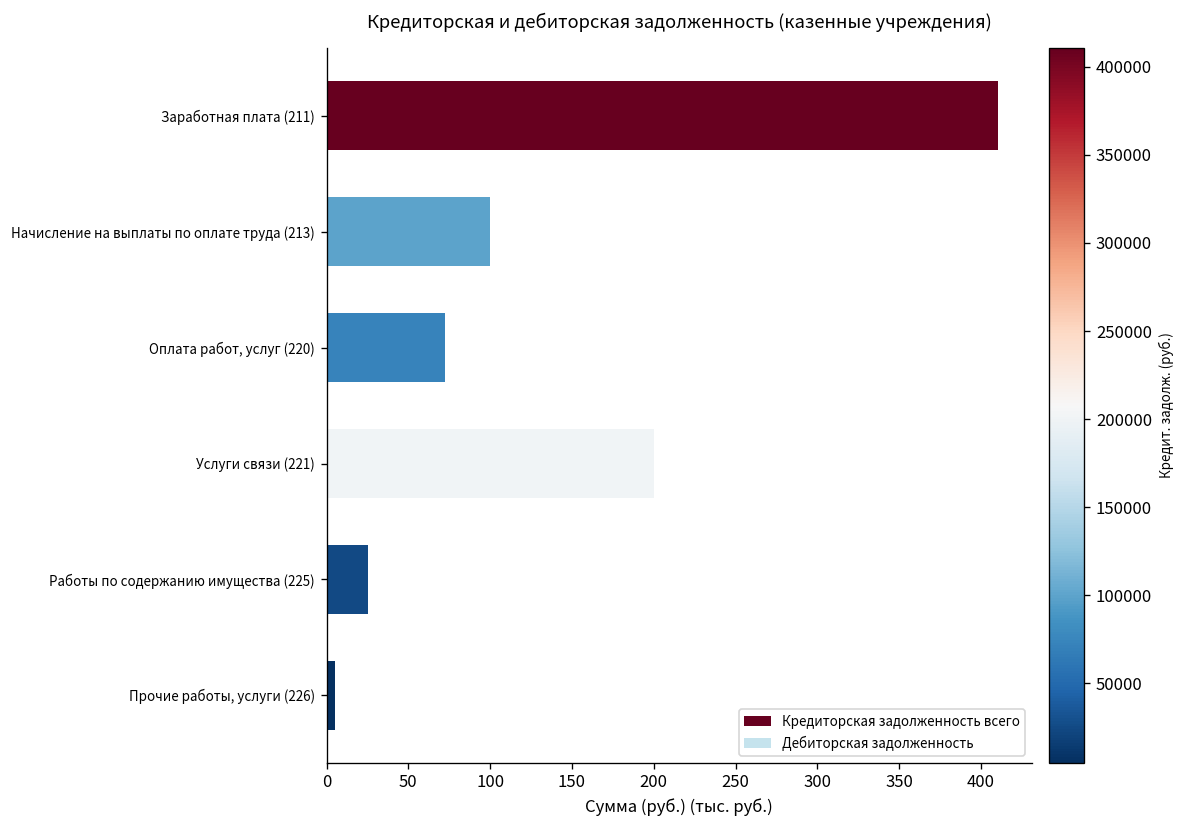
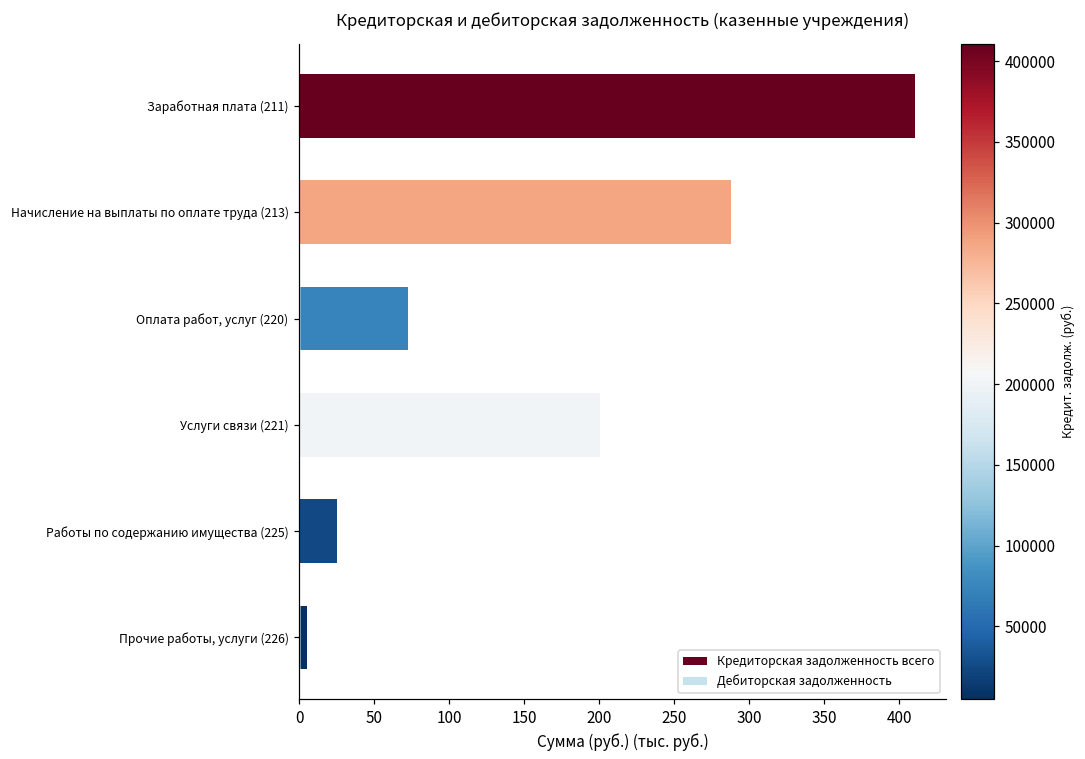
  {
    "Кредиторская задолженность всего": {
      "Заработная плата (211)": 410,
-     "Начисление на выплаты по оплате труда (213)": 100,
+     "Начисление на выплаты по оплате труда (213)": 288,
      "Оплата работ, услуг (220)": 72,
      "Услуги связи (221)": 200,
      "Работы по содержанию имущества (225)": 25,
      "Прочие работы, услуги (226)": 5
    },
    "Дебиторская задолженность": {
      "Заработная плата (211)": 0,
      "Услуги связи (221)": 0,
      "Работы по содержанию имущества (225)": 0
    }
  }
